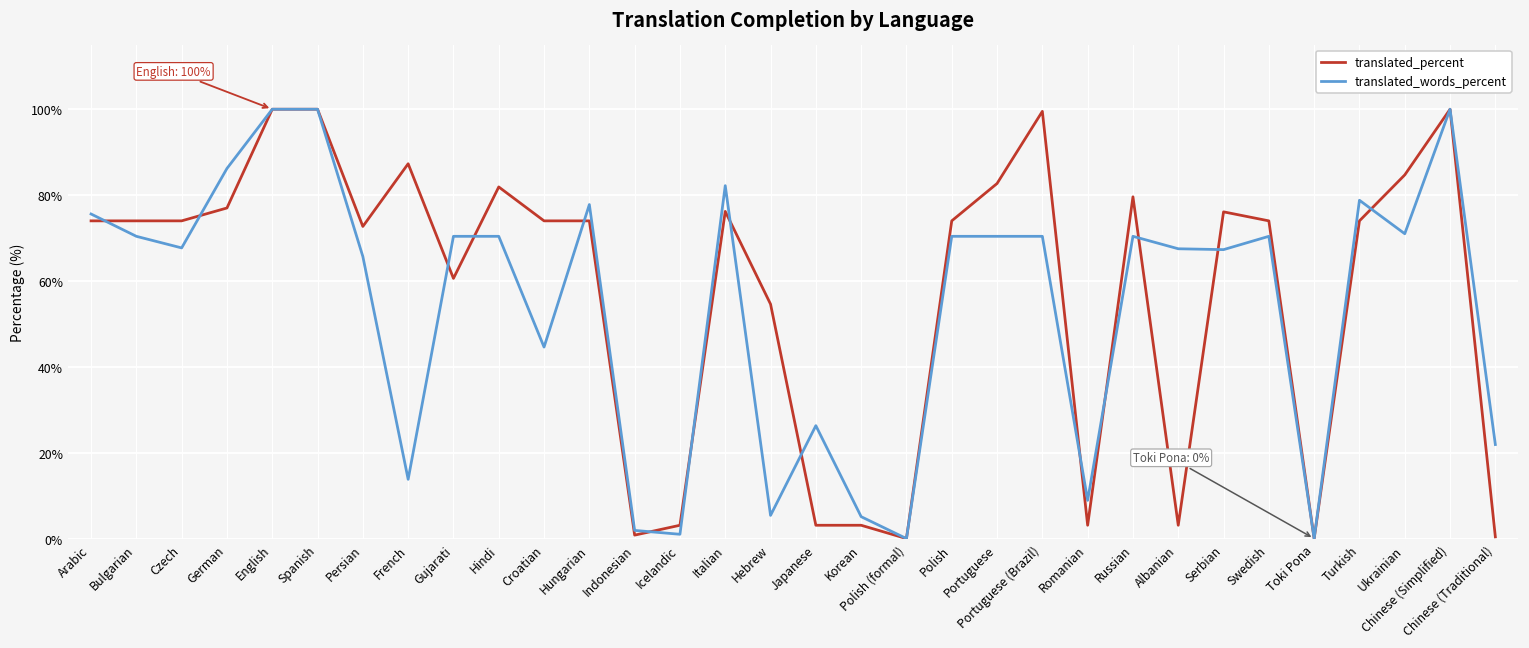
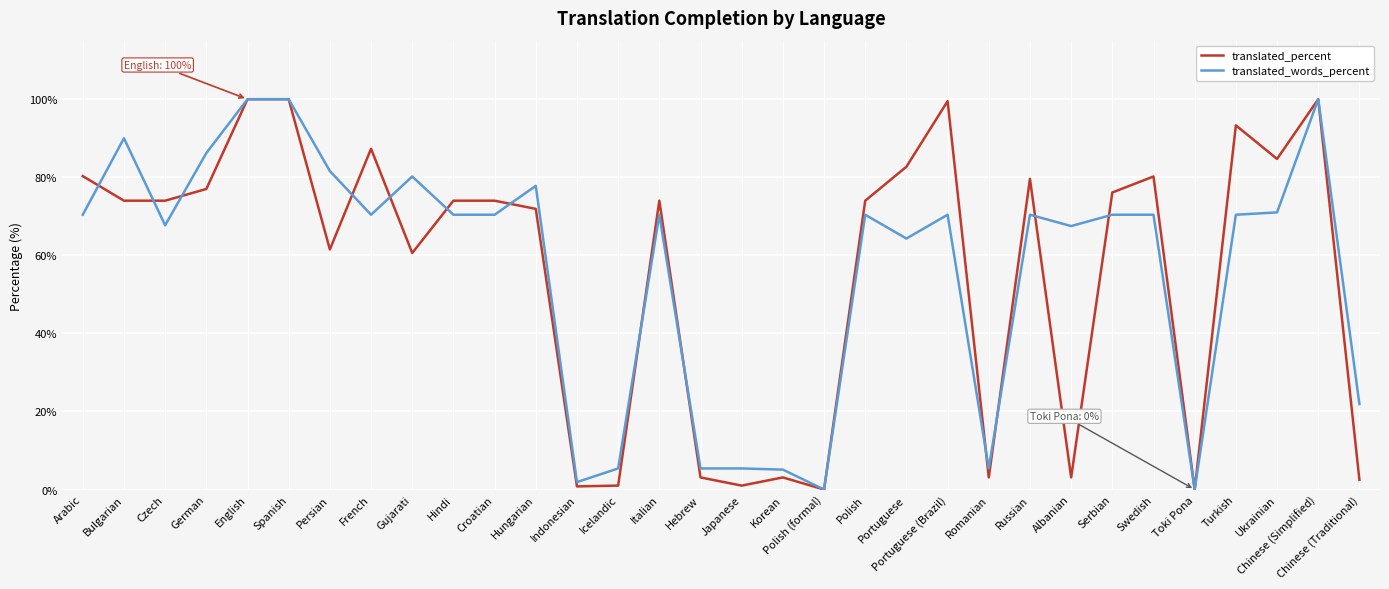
  {
    "translated_percent": {
-     "Arabic": "74%",
+     "Arabic": "80%",
      "Bulgarian": "74%",
      "Czech": "74%",
      "German": "77%",
-     "Persian": "73%",
+     "Persian": "62%",
      "French": "87%",
      "Gujarati": "61%",
-     "Hindi": "82%",
+     "Hindi": "74%",
      "Croatian": "74%",
-     "Hungarian": "74%",
+     "Hungarian": "72%",
      "Indonesian": "1%",
-     "Icelandic": "3%",
-     "Italian": "76%",
-     "Hebrew": "55%",
-     "Japanese": "3%",
+     "Icelandic": "1%",
+     "Italian": "74%",
+     "Hebrew": "3%",
+     "Japanese": "1%",
      "Korean": "3%",
      "Polish": "74%",
      "Portuguese": "83%",
      "Portuguese (Brazil)": "100%",
      "Romanian": "3%",
      "Russian": "80%",
      "Serbian": "76%",
-     "Swedish": "74%",
-     "Turkish": "74%",
+     "Swedish": "80%",
+     "Turkish": "93%",
      "Ukrainian": "85%",
-     "Chinese (Traditional)": "0%"
+     "Chinese (Traditional)": "3%"
    },
    "translated_words_percent": {
-     "Arabic": "76%",
-     "Bulgarian": "70%",
+     "Arabic": "70%",
+     "Bulgarian": "90%",
      "Czech": "68%",
      "German": "86%",
-     "Persian": "66%",
-     "French": "14%",
-     "Gujarati": "70%",
+     "Persian": "82%",
+     "French": "70%",
+     "Gujarati": "80%",
      "Hindi": "70%",
-     "Croatian": "45%",
+     "Croatian": "70%",
      "Hungarian": "78%",
      "Indonesian": "2%",
-     "Icelandic": "1%",
-     "Italian": "82%",
+     "Icelandic": "5%",
+     "Italian": "70%",
      "Hebrew": "5%",
-     "Japanese": "26%",
+     "Japanese": "5%",
      "Korean": "5%",
      "Polish": "70%",
-     "Portuguese": "70%",
+     "Portuguese": "64%",
      "Portuguese (Brazil)": "70%",
-     "Romanian": "9%",
+     "Romanian": "5%",
      "Russian": "70%",
      "Albanian": "68%",
-     "Serbian": "67%",
+     "Serbian": "70%",
      "Swedish": "70%",
-     "Turkish": "79%",
+     "Turkish": "70%",
      "Ukrainian": "71%",
      "Chinese (Traditional)": "22%"
    }
  }
